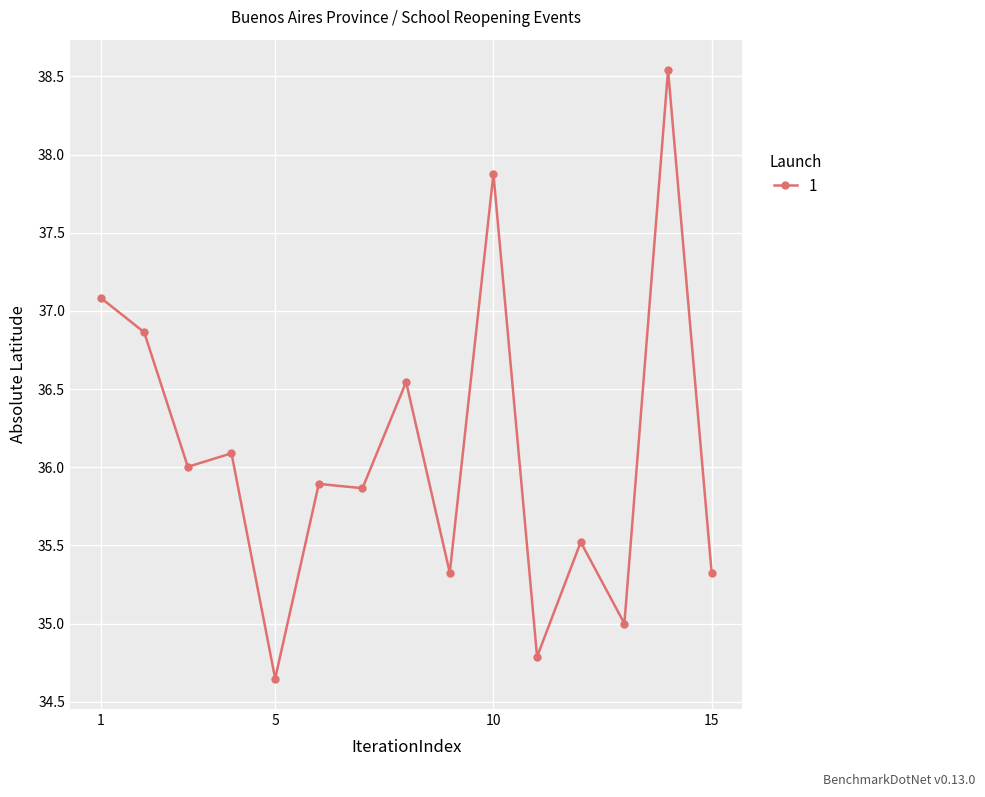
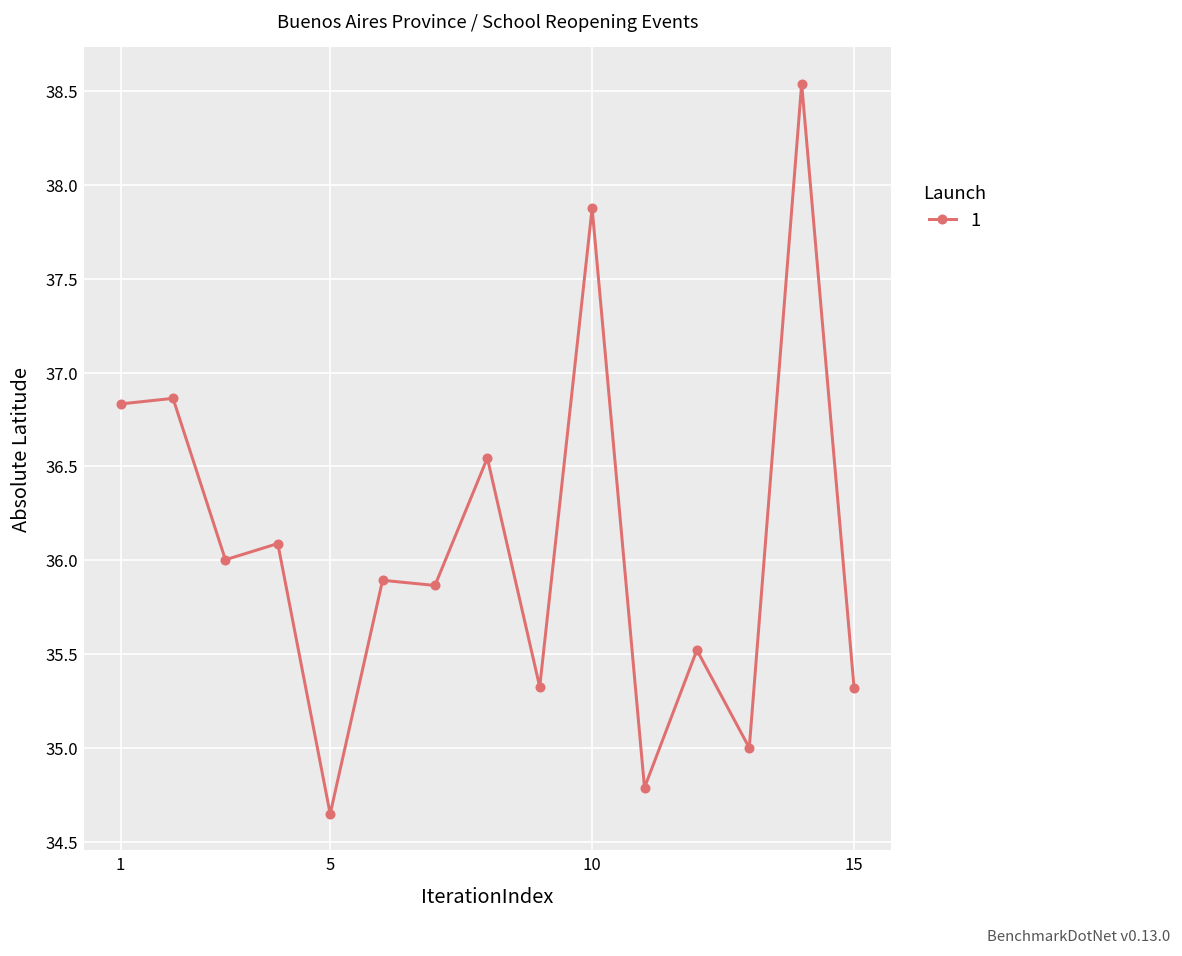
  {
-   "1": 37.08,
+   "1": 36.83,
    "5": 34.65,
    "10": 37.88,
    "15": 35.32
  }
